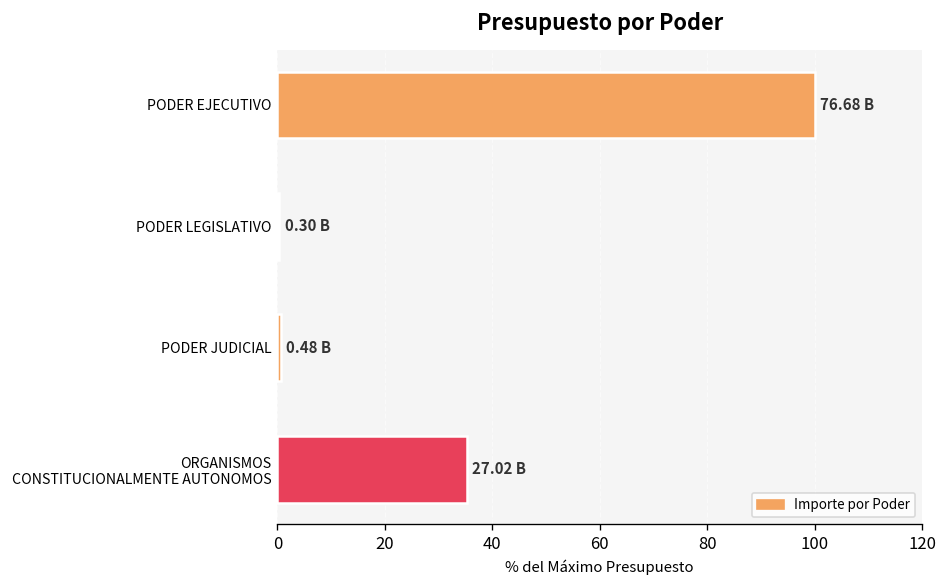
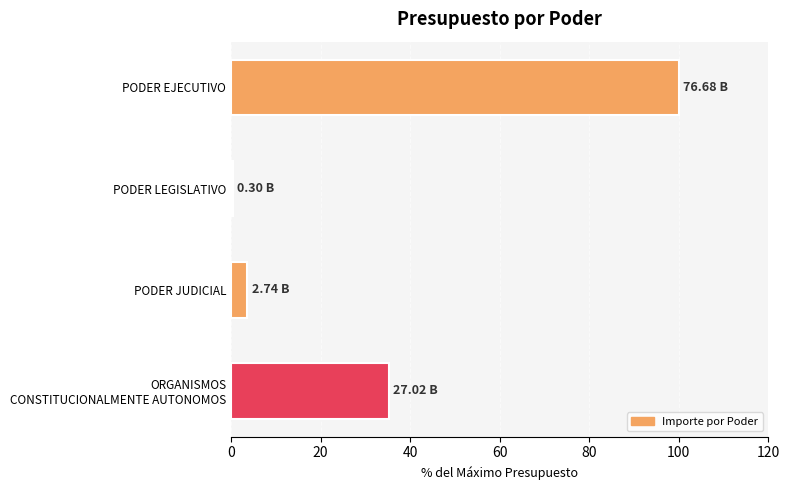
  {
-   "PODER JUDICIAL": 0.48
+   "PODER JUDICIAL": 2.74
  }
